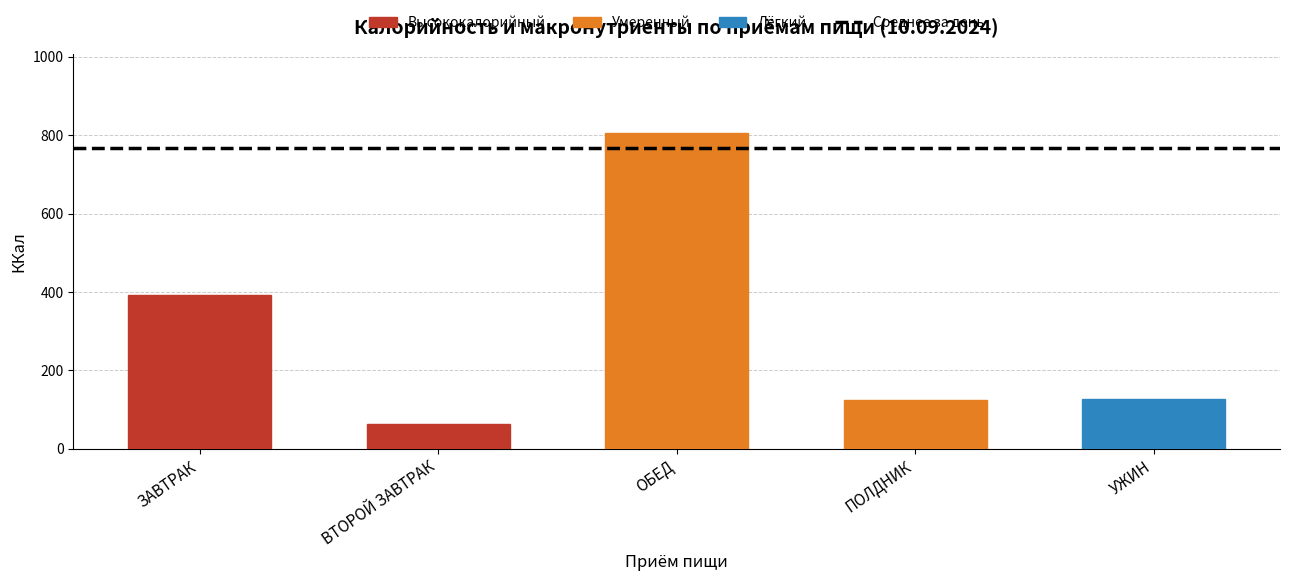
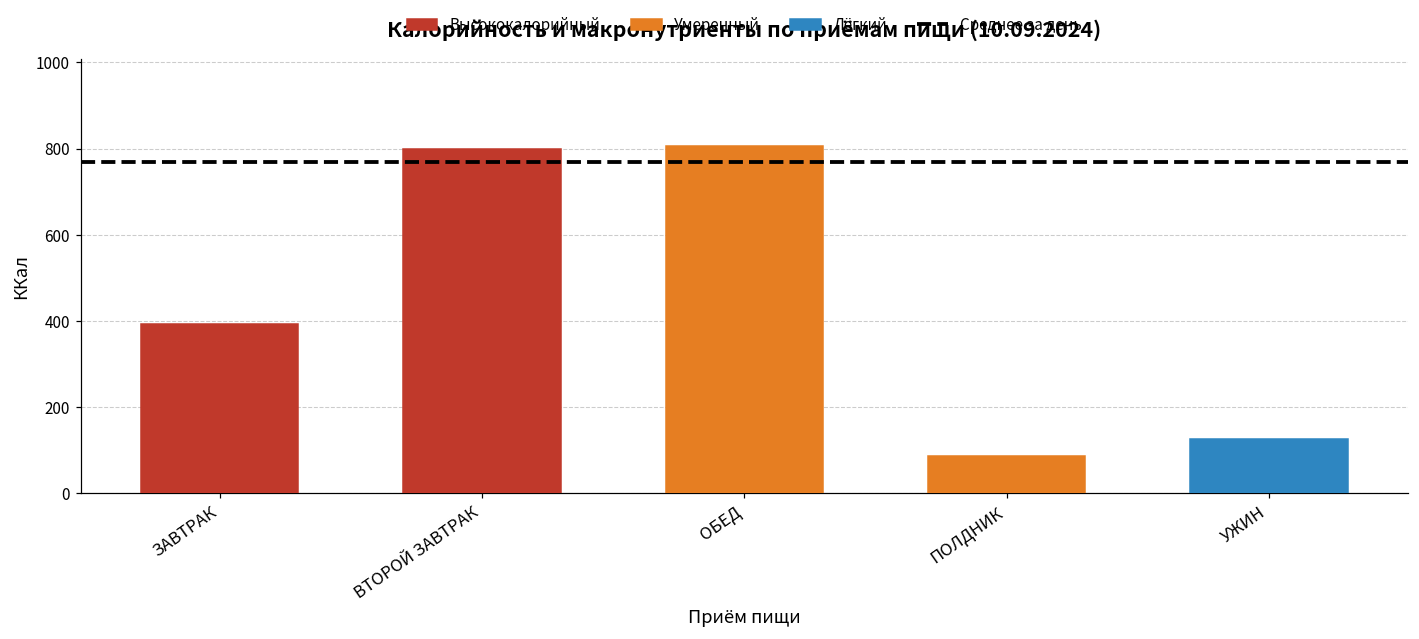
  {
    "ЗАВТРАК": 390,
-   "ВТОРОЙ ЗАВТРАК": 60,
+   "ВТОРОЙ ЗАВТРАК": 800,
    "ОБЕД": 810,
-   "ПОЛДНИК": 120,
+   "ПОЛДНИК": 90,
    "УЖИН": 130
  }
